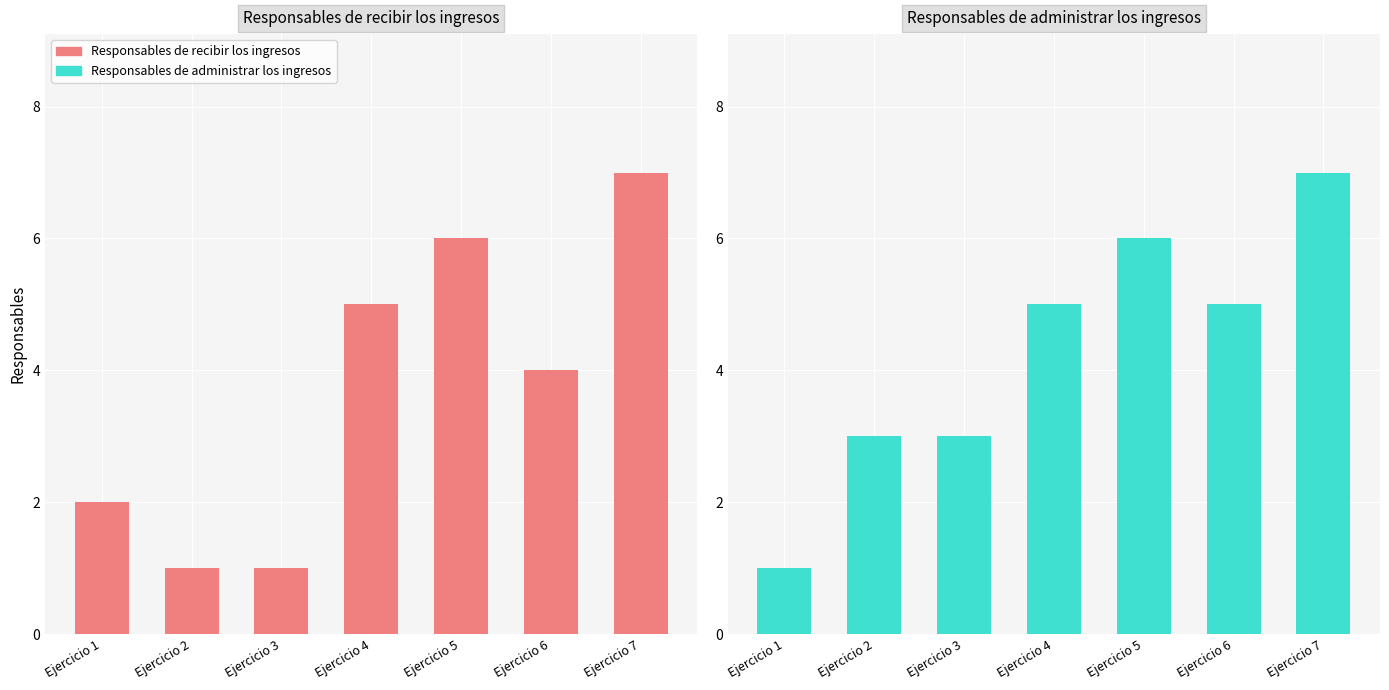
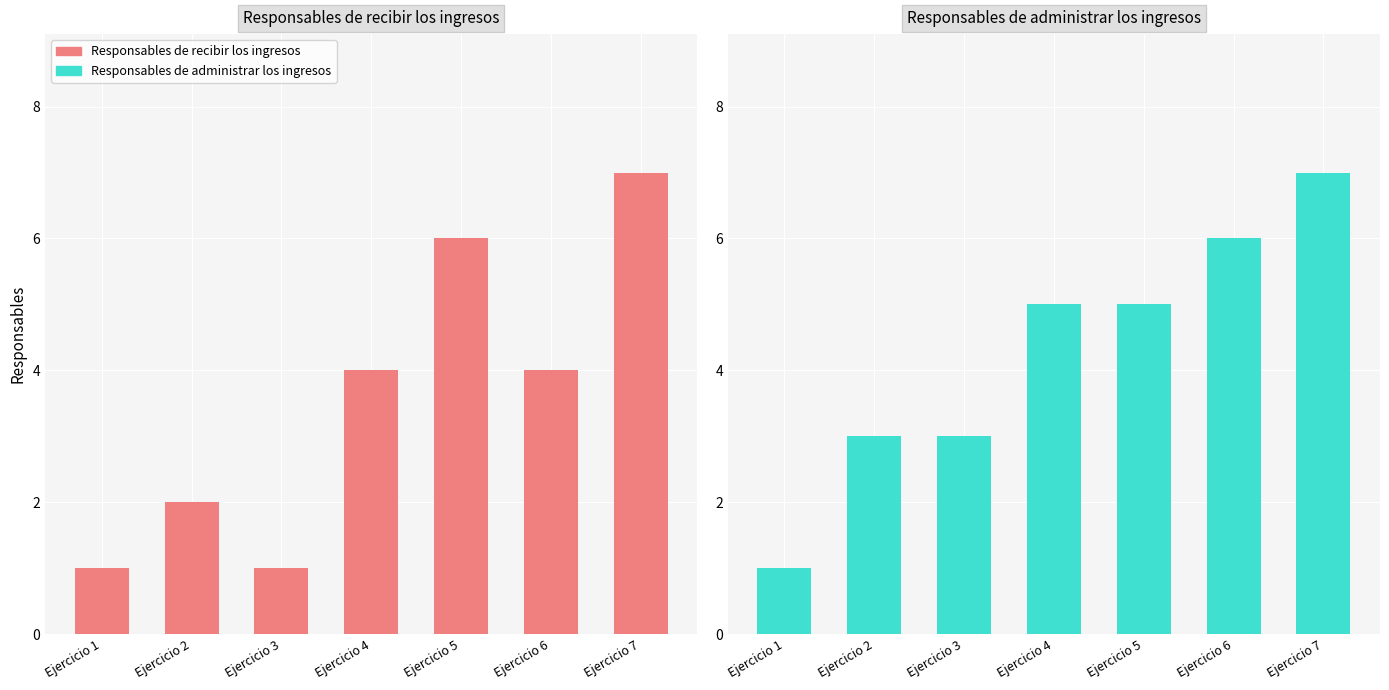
  {
    "Responsables de recibir los ingresos": {
-     "Ejercicio 1": 2,
-     "Ejercicio 2": 1,
+     "Ejercicio 1": 1,
+     "Ejercicio 2": 2,
      "Ejercicio 3": 1,
-     "Ejercicio 4": 5,
+     "Ejercicio 4": 4,
      "Ejercicio 5": 6,
      "Ejercicio 6": 4,
      "Ejercicio 7": 7
    },
    "Responsables de administrar los ingresos": {
      "Ejercicio 1": 1,
      "Ejercicio 2": 3,
      "Ejercicio 3": 3,
      "Ejercicio 4": 5,
-     "Ejercicio 5": 6,
-     "Ejercicio 6": 5,
+     "Ejercicio 5": 5,
+     "Ejercicio 6": 6,
      "Ejercicio 7": 7
    }
  }
